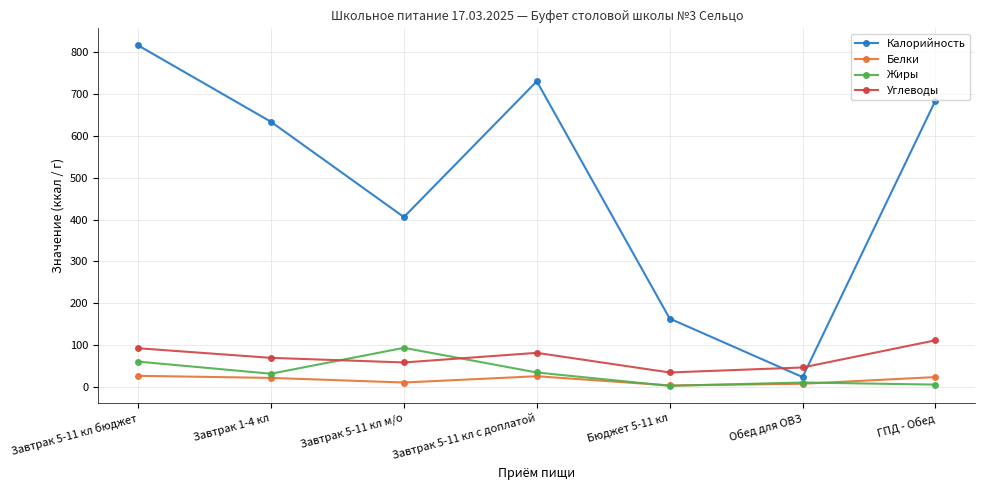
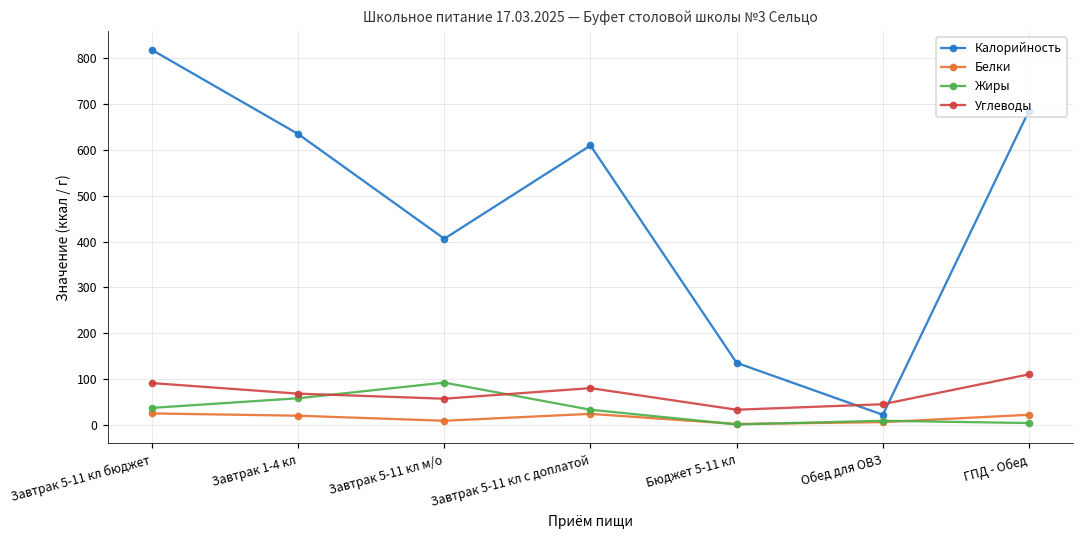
  {
    "Калорийность": {
      "Завтрак 5-11 кл бюджет": 820,
      "Завтрак 1-4 кл": 630,
      "Завтрак 5-11 кл м/о": 410,
-     "Завтрак 5-11 кл с доплатой": 730,
-     "Бюджет 5-11 кл": 160,
+     "Завтрак 5-11 кл с доплатой": 610,
+     "Бюджет 5-11 кл": 140,
      "Обед для ОВЗ": 20
    },
    "Жиры": {
-     "Завтрак 5-11 кл бюджет": 60,
-     "Завтрак 1-4 кл": 30,
+     "Завтрак 5-11 кл бюджет": 40,
+     "Завтрак 1-4 кл": 60,
      "Завтрак 5-11 кл м/о": 90,
      "Завтрак 5-11 кл с доплатой": 30,
      "ГПД - Обед": 10
    }
  }
